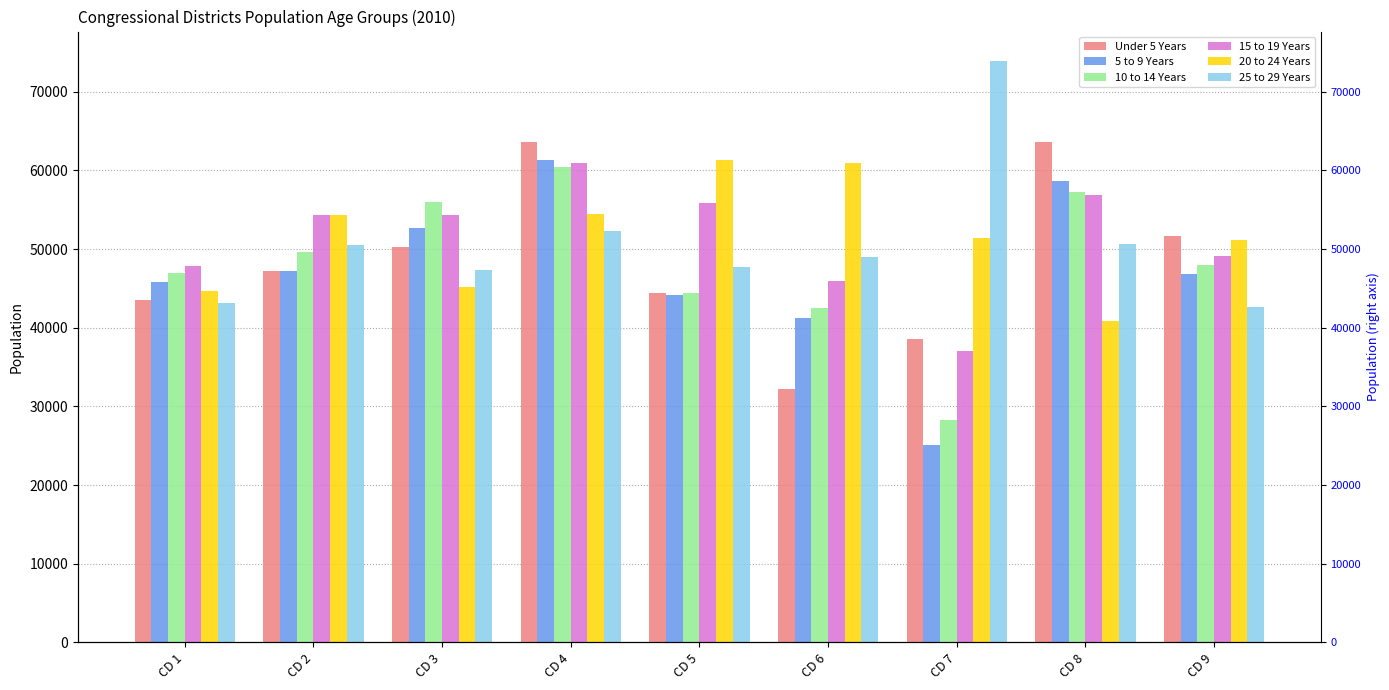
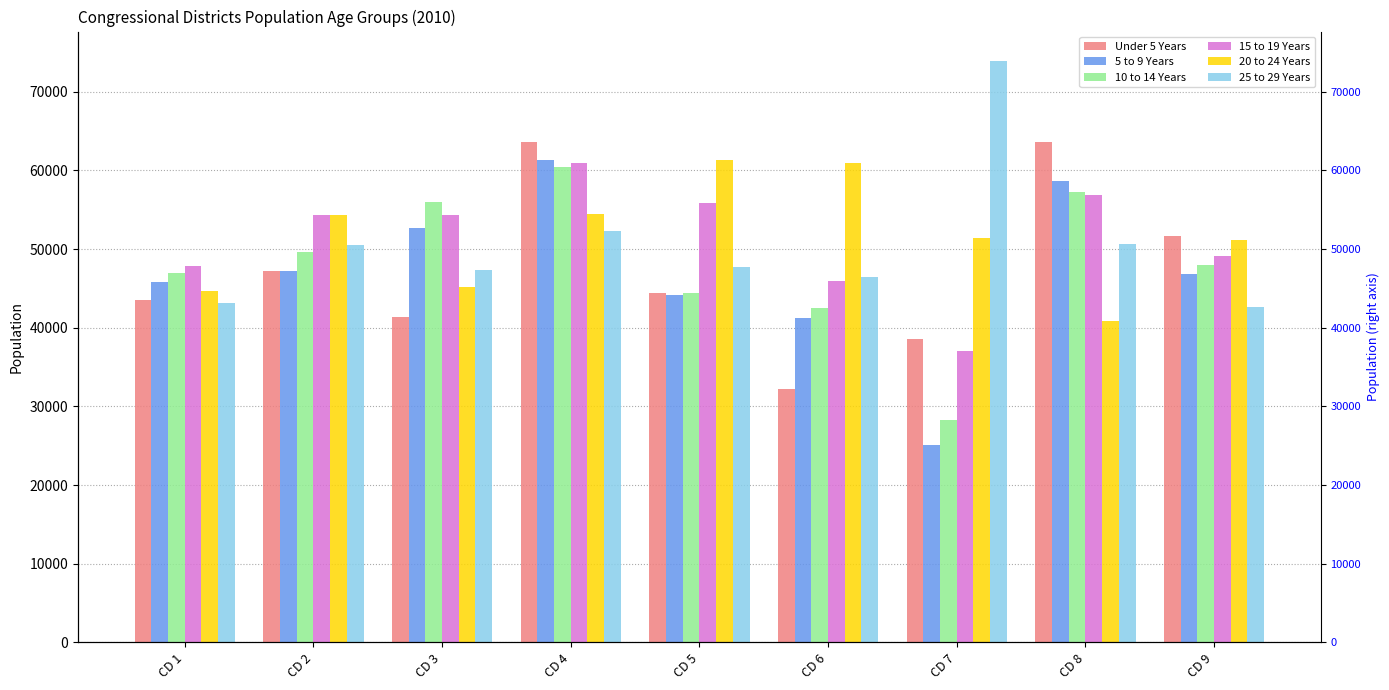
  {
    "Under 5 Years": {
      "CD 1": 43000,
      "CD 2": 47000,
-     "CD 3": 50000,
+     "CD 3": 41000,
      "CD 4": 64000,
      "CD 5": 44000,
      "CD 6": 32000,
      "CD 7": 39000,
      "CD 8": 64000,
      "CD 9": 52000
    },
    "5 to 9 Years": {
      "CD 1": 46000,
      "CD 2": 47000,
      "CD 3": 53000,
      "CD 4": 61000,
      "CD 5": 44000,
      "CD 6": 41000,
      "CD 7": 25000,
      "CD 8": 59000,
      "CD 9": 47000
    },
    "10 to 14 Years": {
      "CD 1": 47000,
      "CD 2": 50000,
      "CD 3": 56000,
      "CD 4": 60000,
      "CD 5": 44000,
      "CD 6": 42000,
      "CD 7": 28000,
      "CD 8": 57000,
      "CD 9": 48000
    },
    "15 to 19 Years": {
      "CD 1": 48000,
      "CD 2": 54000,
      "CD 3": 54000,
      "CD 4": 61000,
      "CD 5": 56000,
      "CD 6": 46000,
      "CD 7": 37000,
      "CD 8": 57000,
      "CD 9": 49000
    },
    "20 to 24 Years": {
      "CD 1": 45000,
      "CD 2": 54000,
      "CD 3": 45000,
      "CD 4": 54000,
      "CD 5": 61000,
      "CD 6": 61000,
      "CD 7": 51000,
      "CD 8": 41000,
      "CD 9": 51000
    },
    "25 to 29 Years": {
      "CD 1": 43000,
      "CD 2": 51000,
      "CD 3": 47000,
      "CD 4": 52000,
      "CD 5": 48000,
-     "CD 6": 49000,
+     "CD 6": 47000,
      "CD 7": 74000,
      "CD 8": 51000,
      "CD 9": 43000
    }
  }
